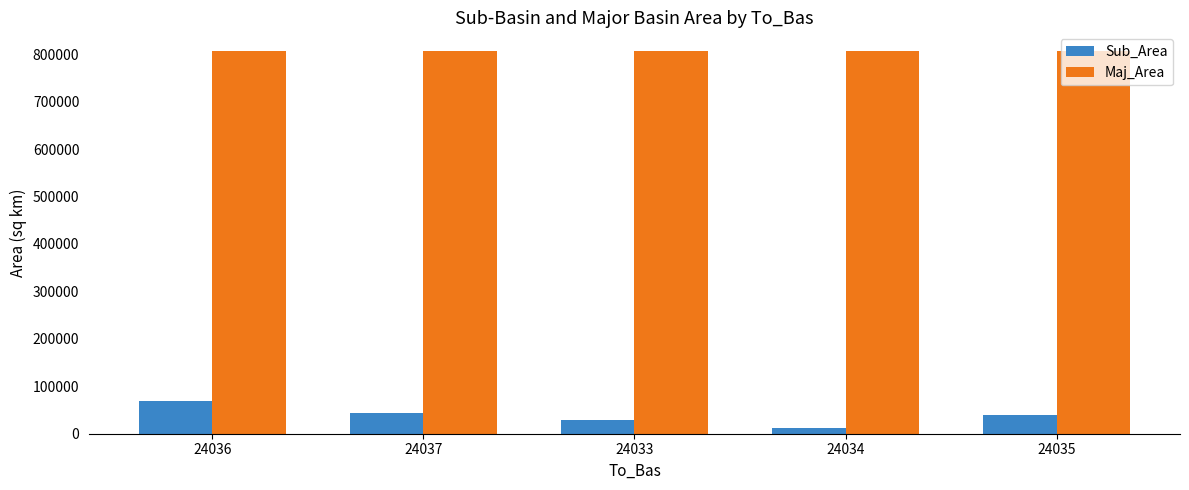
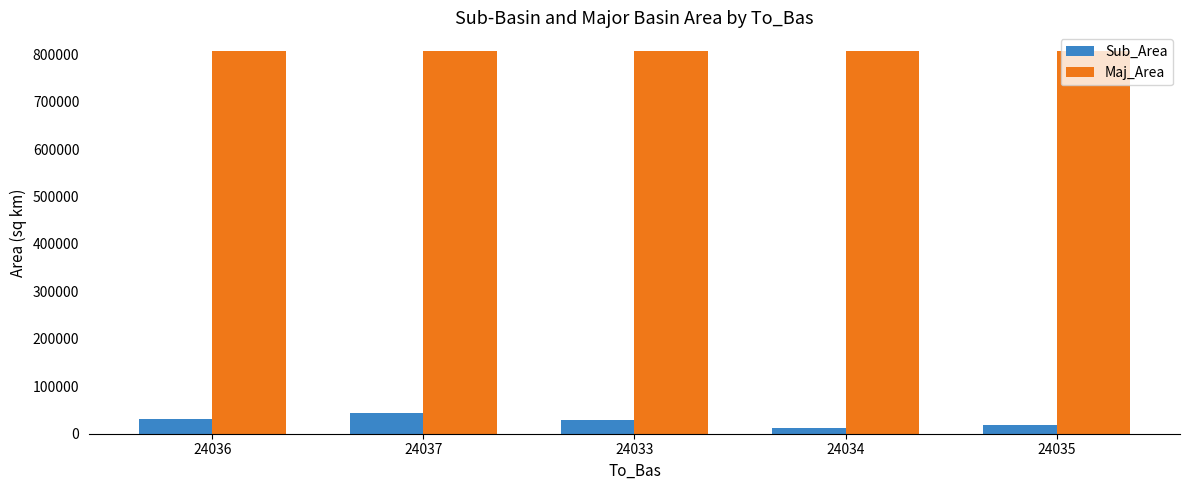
  {
    "Sub_Area": {
-     "24036": 70000,
+     "24036": 30000,
      "24037": 40000,
      "24033": 30000,
      "24034": 10000,
-     "24035": 40000
+     "24035": 20000
    },
    "Maj_Area": {
      "24036": 810000,
      "24037": 810000,
      "24033": 810000,
      "24034": 810000
    }
  }
